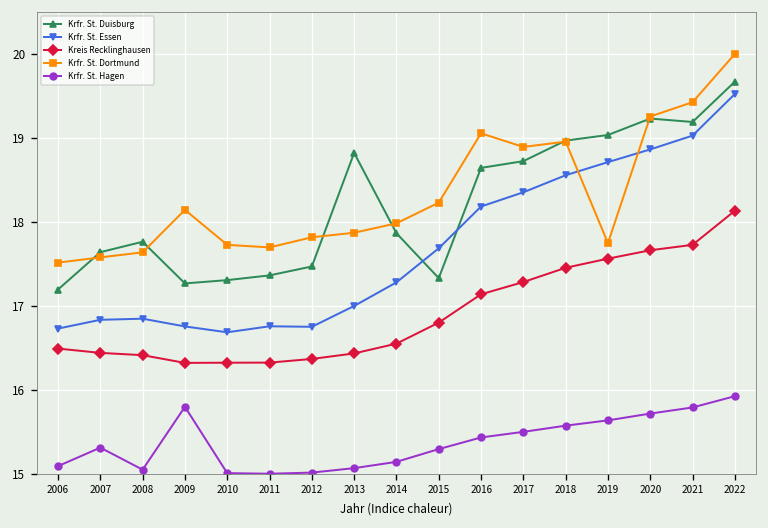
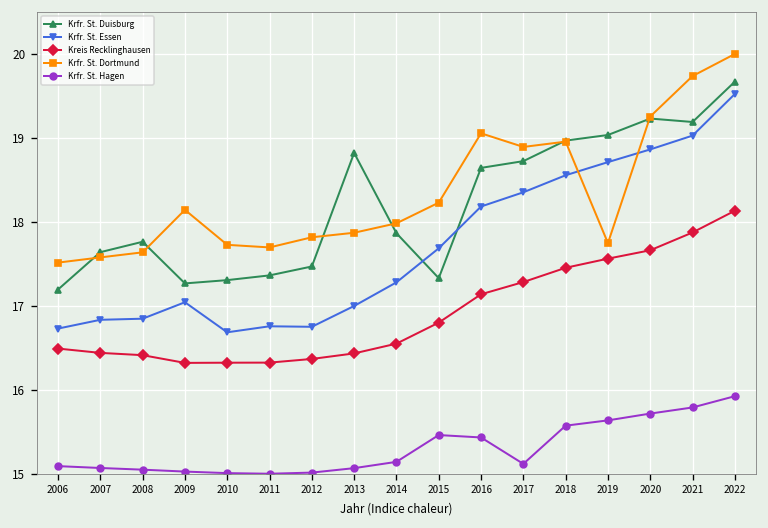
  {
    "Krfr. St. Duisburg": {
      "2006": 17.2,
      "2007": 17.6,
      "2008": 17.8,
      "2009": 17.3,
      "2010": 17.3,
      "2011": 17.4,
      "2012": 17.5,
      "2013": 18.8,
      "2014": 17.9,
      "2015": 17.3,
      "2016": 18.6,
      "2017": 18.7,
      "2019": 19.0,
      "2021": 19.2,
      "2022": 19.7
    },
    "Krfr. St. Essen": {
      "2006": 16.7,
      "2007": 16.8,
      "2008": 16.8,
-     "2009": 16.8,
+     "2009": 17.0,
      "2010": 16.7,
      "2011": 16.8,
      "2012": 16.8,
      "2013": 17.0,
      "2014": 17.3,
      "2015": 17.7,
      "2016": 18.2,
      "2017": 18.4,
      "2018": 18.6,
      "2019": 18.7,
      "2020": 18.9,
      "2021": 19.0,
      "2022": 19.5
    },
    "Kreis Recklinghausen": {
      "2006": 16.5,
      "2007": 16.4,
      "2008": 16.4,
      "2009": 16.3,
      "2010": 16.3,
      "2011": 16.3,
      "2012": 16.4,
      "2013": 16.4,
      "2014": 16.5,
      "2015": 16.8,
      "2016": 17.1,
      "2017": 17.3,
      "2018": 17.5,
      "2019": 17.6,
      "2020": 17.7,
-     "2021": 17.7,
+     "2021": 17.9,
      "2022": 18.1
    },
    "Krfr. St. Dortmund": {
      "2006": 17.5,
      "2007": 17.6,
      "2008": 17.6,
      "2009": 18.1,
      "2010": 17.7,
      "2011": 17.7,
      "2012": 17.8,
      "2013": 17.9,
      "2014": 18.0,
      "2015": 18.2,
      "2016": 19.1,
      "2017": 18.9,
      "2019": 17.7,
-     "2021": 19.4,
+     "2021": 19.7,
      "2022": 20.0
    },
    "Krfr. St. Hagen": {
      "2006": 15.1,
-     "2007": 15.3,
+     "2007": 15.1,
      "2008": 15.0,
-     "2009": 15.8,
+     "2009": 15.0,
      "2010": 15.0,
      "2011": 15.0,
      "2012": 15.0,
      "2013": 15.1,
      "2014": 15.1,
-     "2015": 15.3,
+     "2015": 15.5,
      "2016": 15.4,
-     "2017": 15.5,
+     "2017": 15.1,
      "2018": 15.6,
      "2019": 15.6,
      "2020": 15.7,
      "2021": 15.8,
      "2022": 15.9
    }
  }
